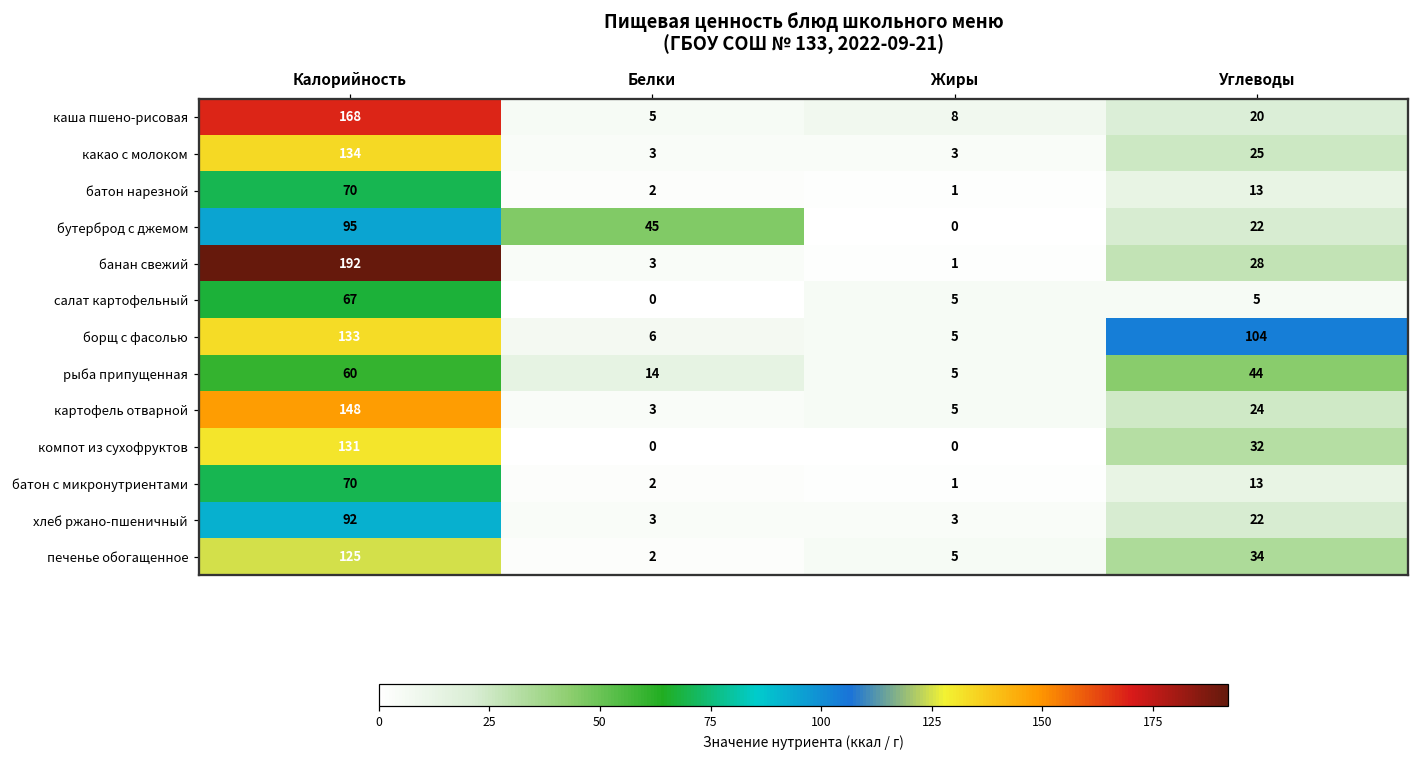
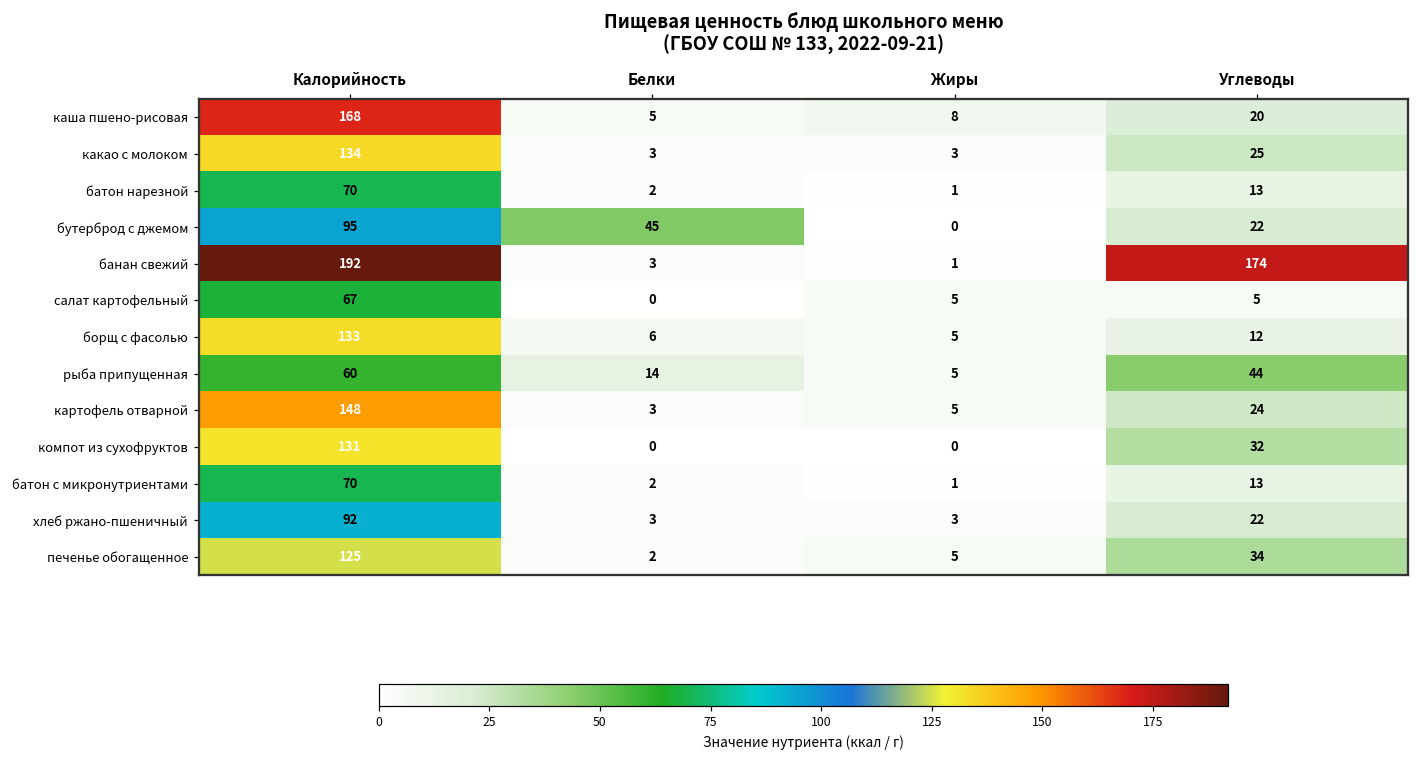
  {
    "каша пшено-рисовая": {
      "Калорийность": 168,
      "Белки": 5,
      "Жиры": 8,
      "Углеводы": 20
    },
    "какао с молоком": {
      "Калорийность": 134,
      "Белки": 3,
      "Жиры": 3,
      "Углеводы": 25
    },
    "батон нарезной": {
      "Калорийность": 70,
      "Белки": 2,
      "Жиры": 1,
      "Углеводы": 13
    },
    "бутерброд с джемом": {
      "Калорийность": 95,
      "Белки": 45,
      "Жиры": 0,
      "Углеводы": 22
    },
    "банан свежий": {
      "Калорийность": 192,
      "Белки": 3,
      "Жиры": 1,
-     "Углеводы": 28
+     "Углеводы": 174
    },
    "салат картофельный": {
      "Калорийность": 67,
      "Белки": 0,
      "Жиры": 5,
      "Углеводы": 5
    },
    "борщ с фасолью": {
      "Калорийность": 133,
      "Белки": 6,
      "Жиры": 5,
-     "Углеводы": 104
+     "Углеводы": 12
    },
    "рыба припущенная": {
      "Калорийность": 60,
      "Белки": 14,
      "Жиры": 5,
      "Углеводы": 44
    },
    "картофель отварной": {
      "Калорийность": 148,
      "Белки": 3,
      "Жиры": 5,
      "Углеводы": 24
    },
    "компот из сухофруктов": {
      "Калорийность": 131,
      "Белки": 0,
      "Жиры": 0,
      "Углеводы": 32
    },
    "батон с микронутриентами": {
      "Калорийность": 70,
      "Белки": 2,
      "Жиры": 1,
      "Углеводы": 13
    },
    "хлеб ржано-пшеничный": {
      "Калорийность": 92,
      "Белки": 3,
      "Жиры": 3,
      "Углеводы": 22
    },
    "печенье обогащенное": {
      "Калорийность": 125,
      "Белки": 2,
      "Жиры": 5,
      "Углеводы": 34
    }
  }
